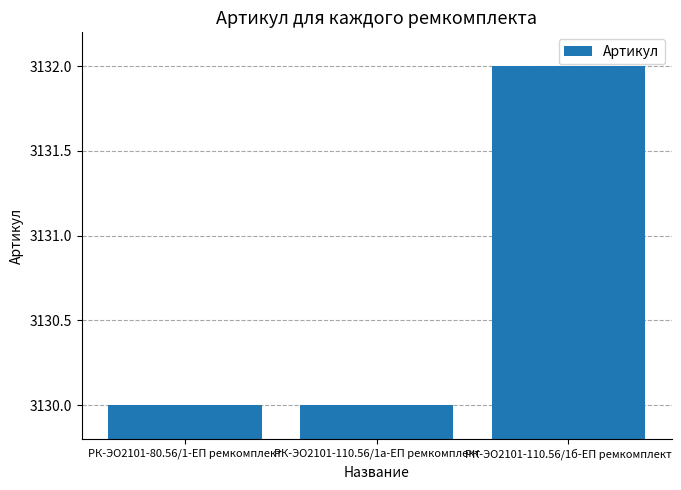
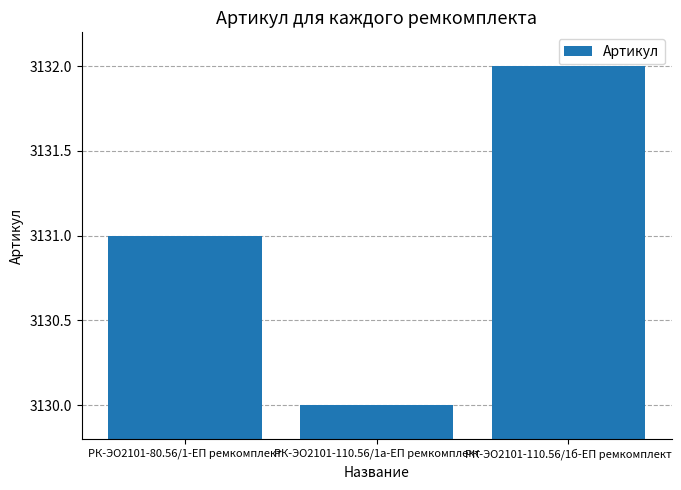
  {
-   "РК-ЭО2101-80.56/1-ЕП ремкомплект": 3130,
+   "РК-ЭО2101-80.56/1-ЕП ремкомплект": 3131,
    "РК-ЭО2101-110.56/1а-ЕП ремкомплект": 3130,
    "РК-ЭО2101-110.56/1б-ЕП ремкомплект": 3132
  }
